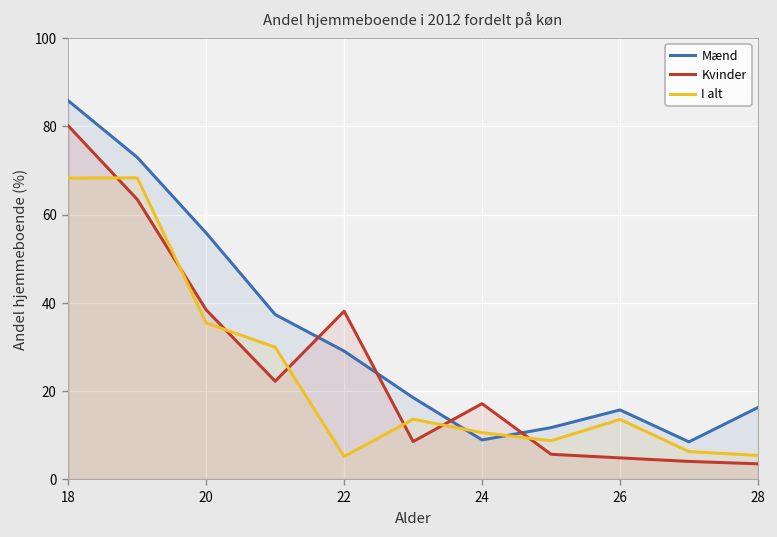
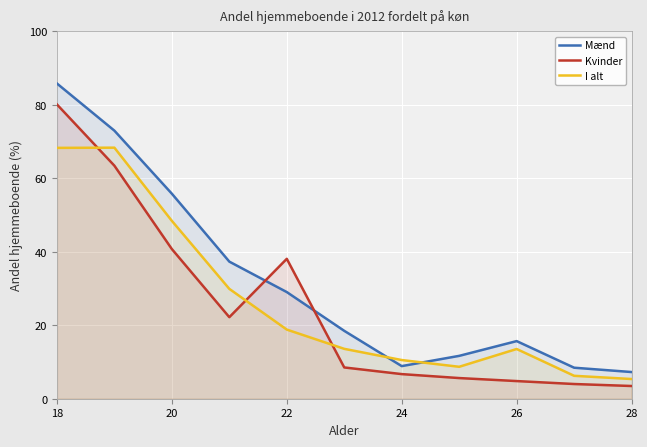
  {
    "Mænd": {
      "18": 86,
      "20": 56,
      "22": 29,
      "24": 9,
      "26": 16,
-     "28": 16
+     "28": 7
    },
    "Kvinder": {
      "18": 80,
-     "20": 38,
+     "20": 41,
      "22": 38,
-     "24": 17,
+     "24": 7,
      "26": 5,
      "28": 3
    },
    "I alt": {
      "18": 68,
-     "20": 35,
-     "22": 5,
+     "20": 48,
+     "22": 19,
      "24": 11,
      "26": 14,
      "28": 5
    }
  }
